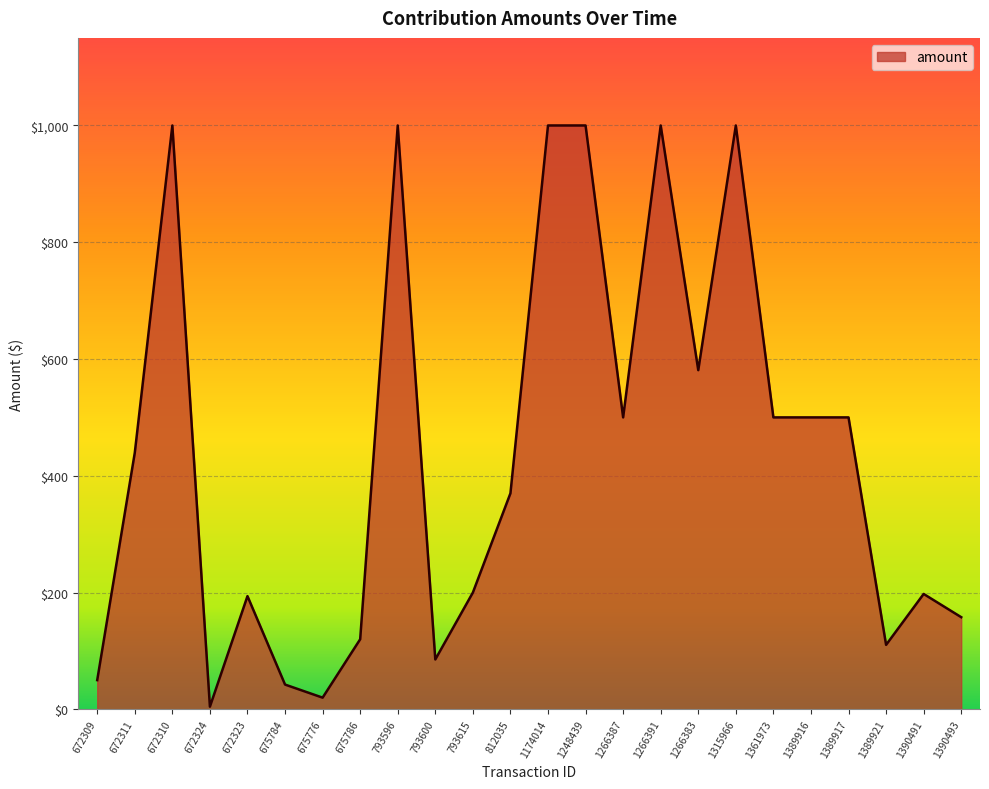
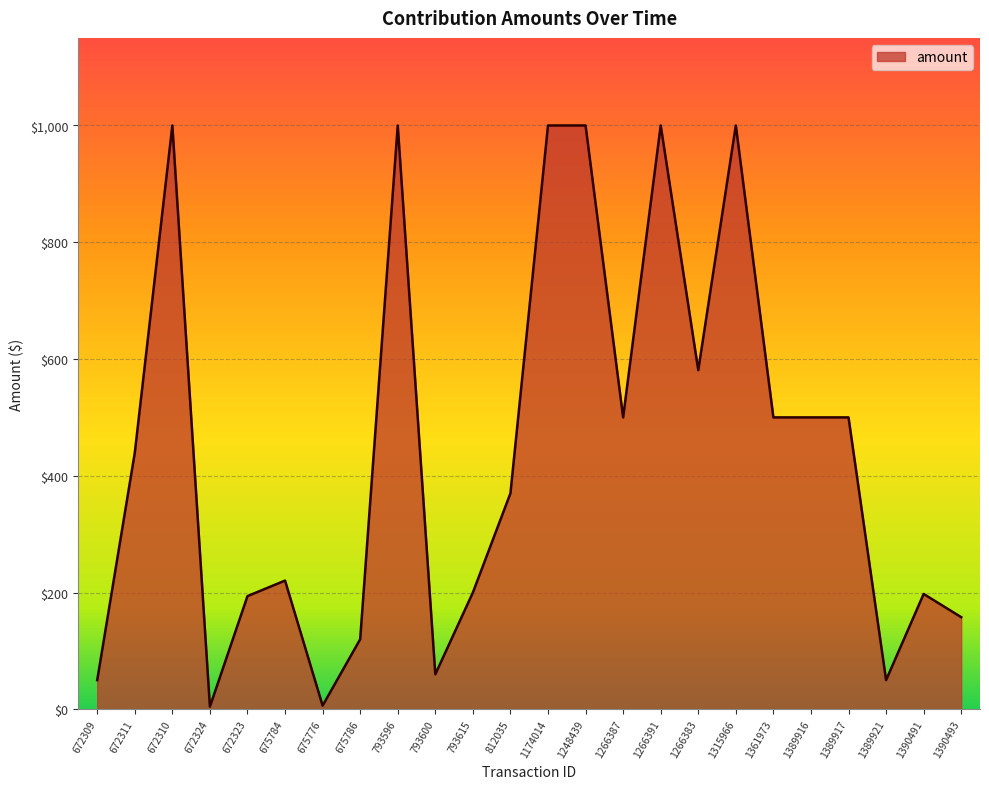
  {
    "672309": "$50",
    "672311": "$440",
    "672310": "$1,000",
    "672324": "$0",
    "672323": "$190",
-   "675784": "$40",
-   "675776": "$20",
+   "675784": "$220",
+   "675776": "$10",
    "675786": "$120",
    "793596": "$1,000",
-   "793600": "$90",
+   "793600": "$60",
    "793615": "$200",
    "812035": "$370",
    "1174014": "$1,000",
    "1248439": "$1,000",
    "1266387": "$500",
    "1266391": "$1,000",
    "1266383": "$580",
    "1315966": "$1,000",
    "1361973": "$500",
    "1389916": "$500",
    "1389917": "$500",
-   "1389921": "$110",
+   "1389921": "$50",
    "1390491": "$200",
    "1390493": "$160"
  }
